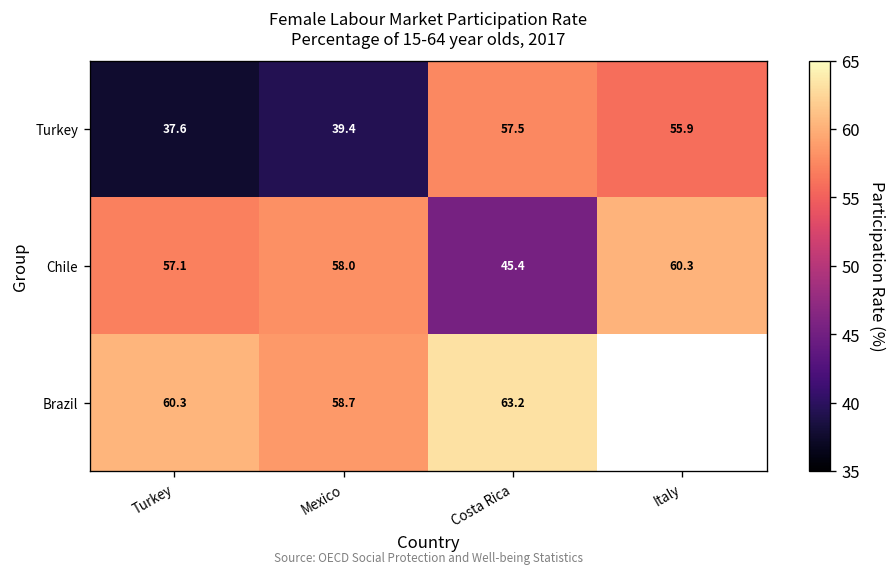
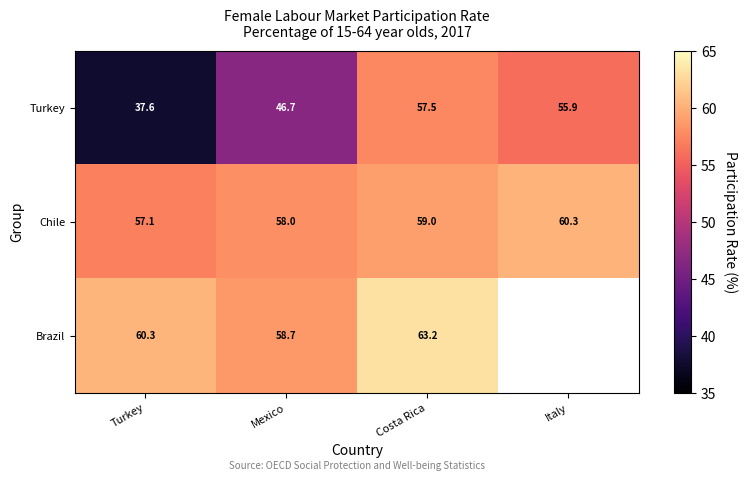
  {
    "Turkey": {
      "Turkey": 37.6,
-     "Mexico": 39.4,
+     "Mexico": 46.7,
      "Costa Rica": 57.5,
      "Italy": 55.9
    },
    "Chile": {
      "Turkey": 57.1,
      "Mexico": 58.0,
-     "Costa Rica": 45.4,
+     "Costa Rica": 59.0,
      "Italy": 60.3
    },
    "Brazil": {
      "Turkey": 60.3,
      "Mexico": 58.7,
      "Costa Rica": 63.2
    }
  }
